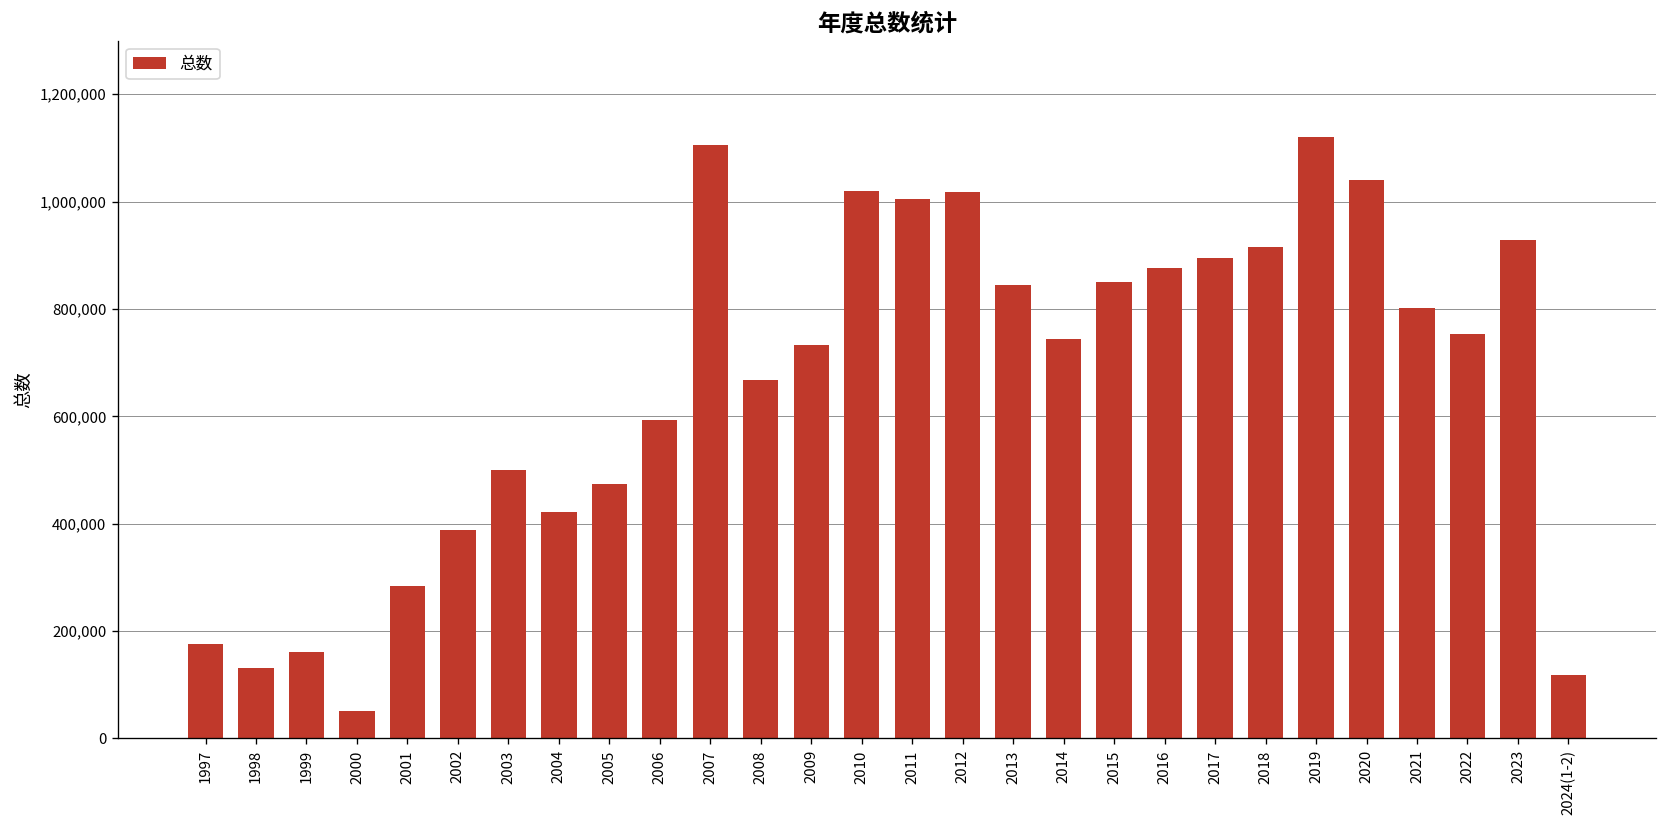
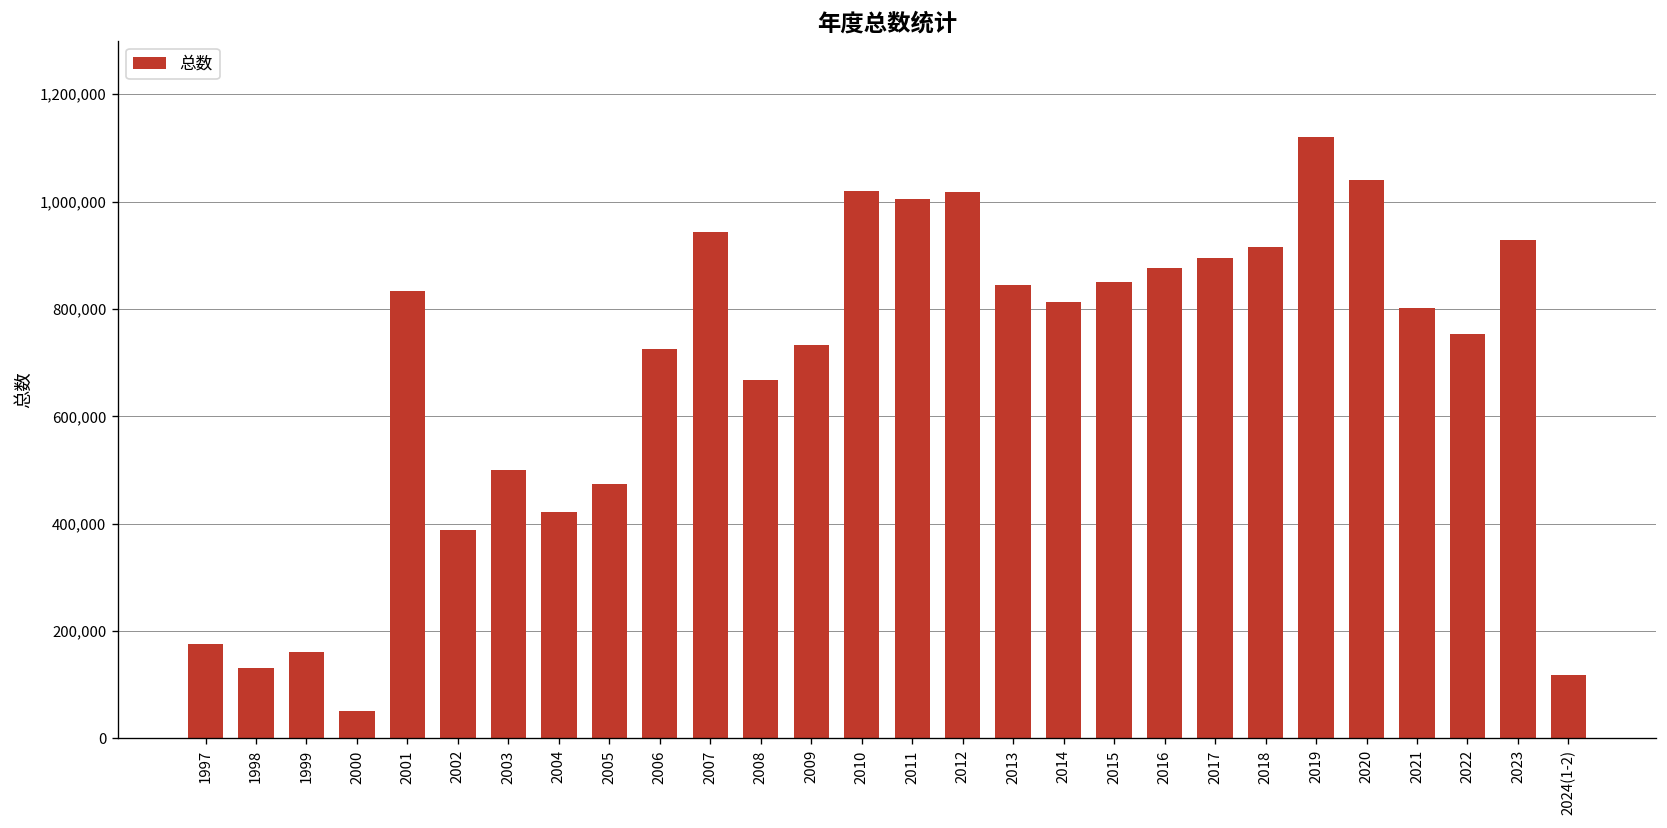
  {
    "1997": "180,000",
    "1998": "130,000",
    "1999": "160,000",
    "2000": "50,000",
-   "2001": "280,000",
+   "2001": "830,000",
    "2002": "390,000",
    "2003": "500,000",
    "2004": "420,000",
    "2005": "470,000",
-   "2006": "590,000",
-   "2007": "1,110,000",
+   "2006": "730,000",
+   "2007": "940,000",
    "2008": "670,000",
    "2009": "730,000",
    "2010": "1,020,000",
    "2011": "1,010,000",
    "2012": "1,020,000",
    "2013": "850,000",
-   "2014": "740,000",
+   "2014": "810,000",
    "2015": "850,000",
    "2016": "880,000",
    "2017": "890,000",
    "2018": "920,000",
    "2019": "1,120,000",
    "2020": "1,040,000",
    "2021": "800,000",
    "2022": "750,000",
    "2023": "930,000",
    "2024(1-2)": "120,000"
  }
